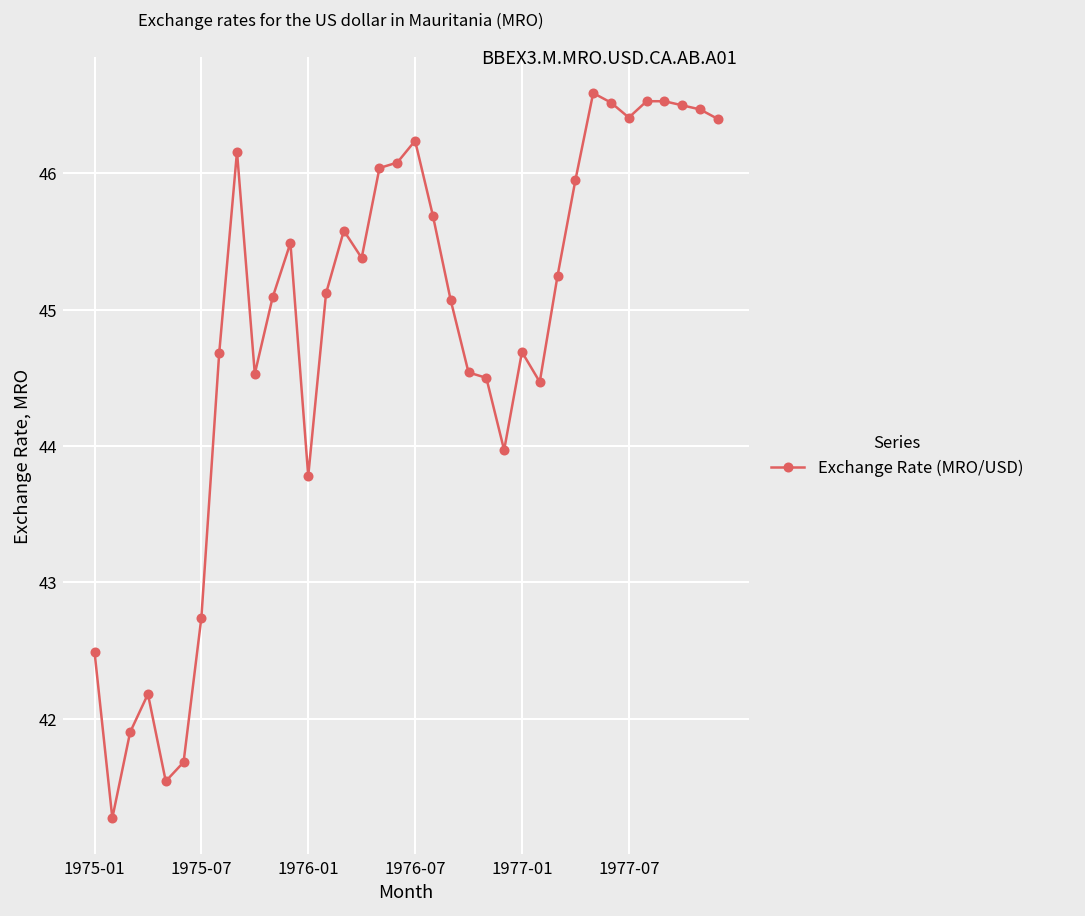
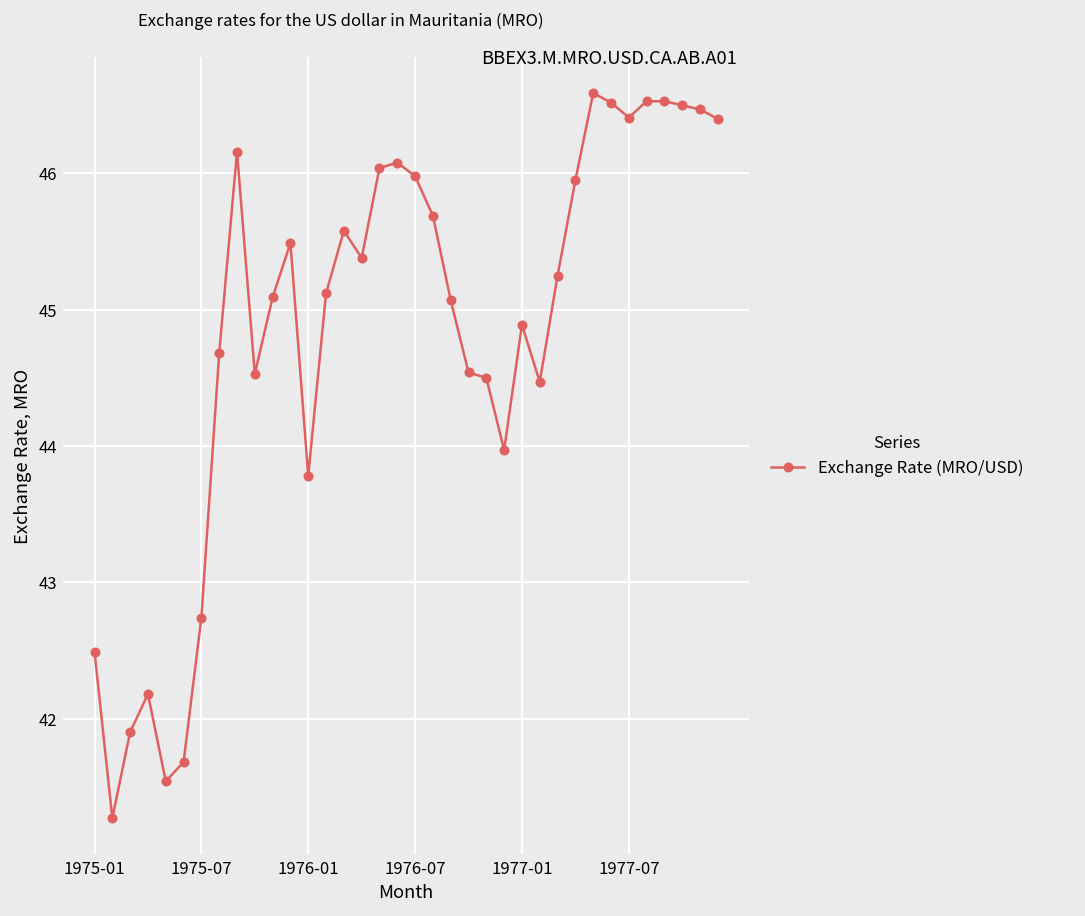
  {
    "1975-01": 42.49,
    "1975-07": 42.74,
    "1976-01": 43.78,
-   "1976-07": 46.24,
-   "1977-01": 44.69,
+   "1976-07": 45.98,
+   "1977-01": 44.89,
    "1977-07": 46.41
  }
